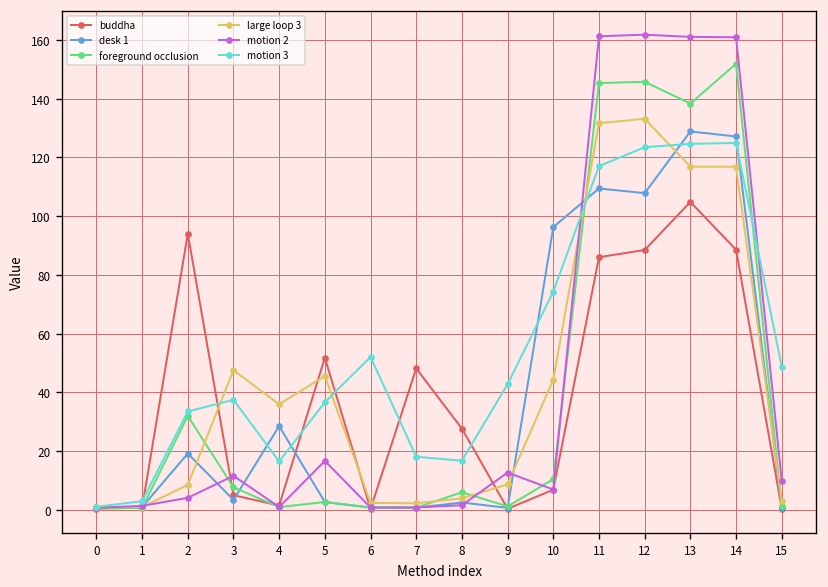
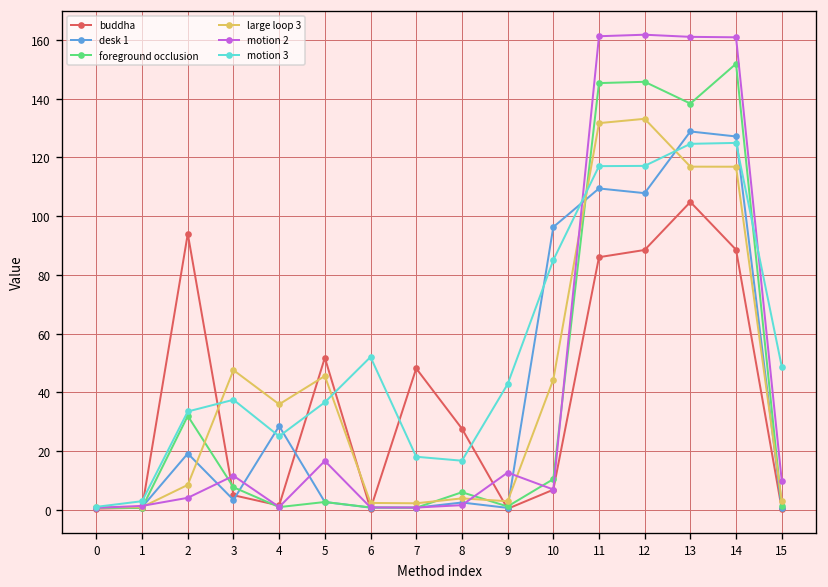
  {
    "buddha": {
      "2": 94,
      "3": 5,
      "5": 52,
      "7": 48,
      "8": 28,
      "11": 86,
      "12": 89,
      "13": 105,
      "14": 89
    },
    "desk 1": {
      "2": 19,
      "3": 3,
      "4": 29,
      "10": 96,
      "11": 109,
      "12": 108,
      "13": 129,
      "14": 127
    },
    "foreground occlusion": {
      "2": 32,
      "3": 8,
      "8": 6,
      "10": 10,
      "11": 145,
      "12": 146,
      "13": 138,
      "14": 152
    },
    "large loop 3": {
      "2": 9,
      "3": 48,
      "4": 36,
      "5": 46,
      "6": 2,
      "7": 2,
      "8": 4,
-     "9": 9,
+     "9": 3,
      "10": 44,
      "11": 132,
      "12": 133,
      "13": 117,
      "14": 117,
      "15": 3
    },
    "motion 2": {
      "2": 4,
      "3": 12,
      "5": 17,
      "9": 13,
      "11": 161,
      "12": 162,
      "13": 161,
      "14": 161,
      "15": 10
    },
    "motion 3": {
      "1": 3,
      "2": 34,
      "3": 38,
-     "4": 17,
+     "4": 25,
      "5": 37,
      "6": 52,
      "7": 18,
      "8": 17,
      "9": 43,
-     "10": 74,
+     "10": 85,
      "11": 117,
-     "12": 124,
+     "12": 117,
      "13": 125,
      "14": 125,
      "15": 49
    }
  }
